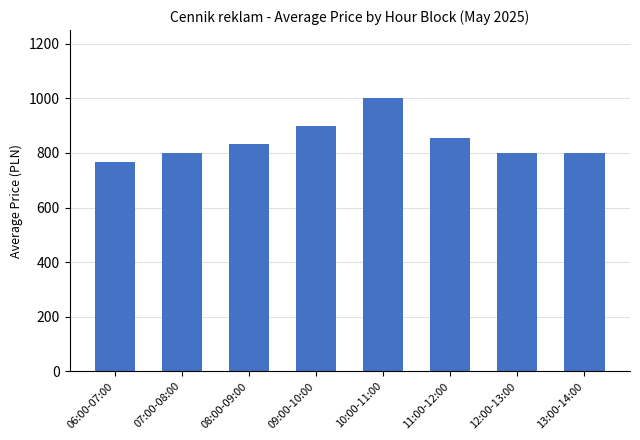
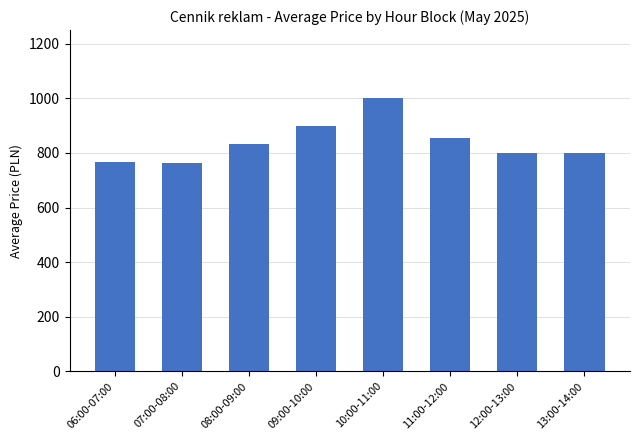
  {
    "06:00-07:00": 770,
-   "07:00-08:00": 800,
+   "07:00-08:00": 760,
    "08:00-09:00": 830,
    "09:00-10:00": 900,
    "10:00-11:00": 1000,
    "11:00-12:00": 850,
    "12:00-13:00": 800,
    "13:00-14:00": 800
  }
